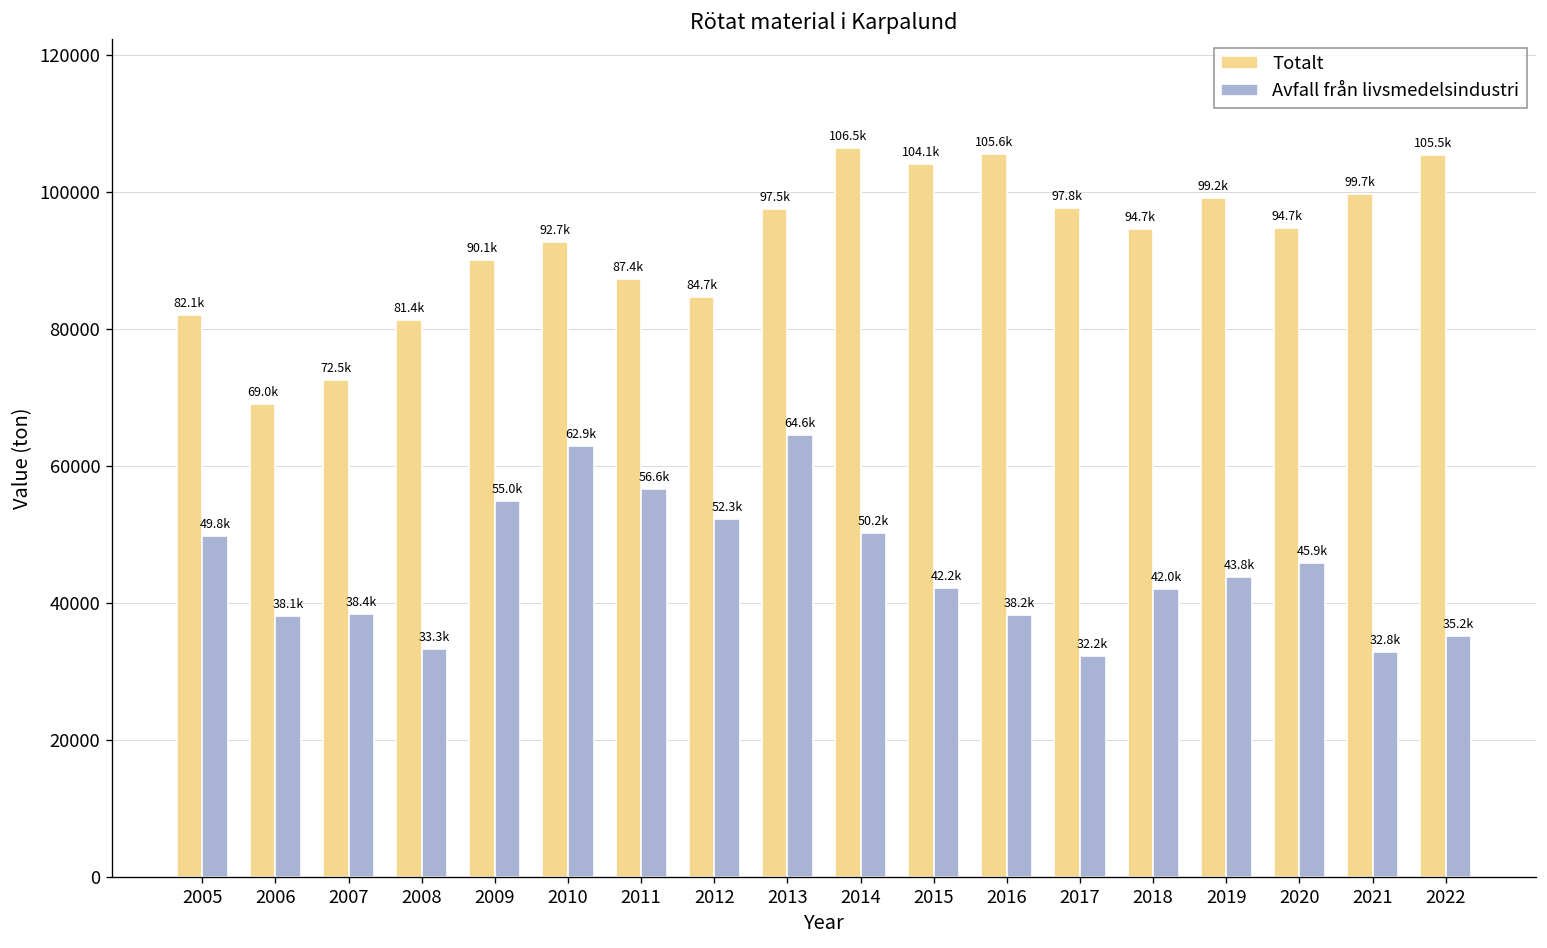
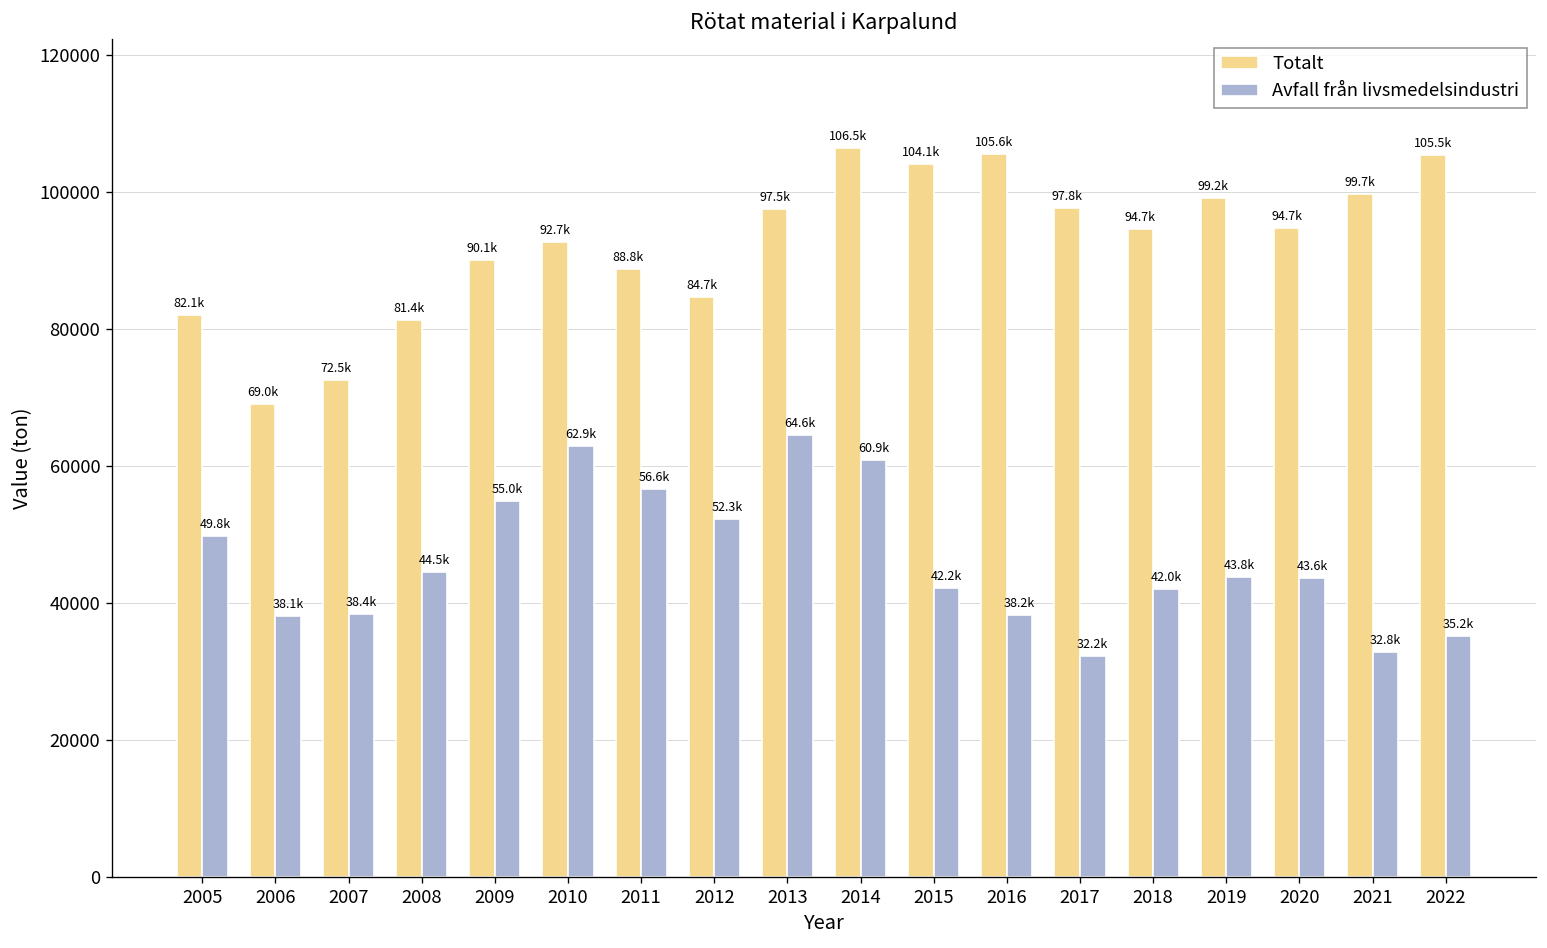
  {
    "Totalt": {
      "2005": "82.1k",
      "2006": "69.0k",
      "2007": "72.5k",
      "2008": "81.4k",
      "2009": "90.1k",
      "2010": "92.7k",
-     "2011": "87.4k",
+     "2011": "88.8k",
      "2012": "84.7k",
      "2013": "97.5k",
      "2014": "106.5k",
      "2015": "104.1k",
      "2016": "105.6k",
      "2017": "97.8k",
      "2018": "94.7k",
      "2019": "99.2k",
      "2020": "94.7k",
      "2021": "99.7k",
      "2022": "105.5k"
    },
    "Avfall från livsmedelsindustri": {
      "2005": "49.8k",
      "2006": "38.1k",
      "2007": "38.4k",
-     "2008": "33.3k",
+     "2008": "44.5k",
      "2009": "55.0k",
      "2010": "62.9k",
      "2011": "56.6k",
      "2012": "52.3k",
      "2013": "64.6k",
-     "2014": "50.2k",
+     "2014": "60.9k",
      "2015": "42.2k",
      "2016": "38.2k",
      "2017": "32.2k",
      "2018": "42.0k",
      "2019": "43.8k",
-     "2020": "45.9k",
+     "2020": "43.6k",
      "2021": "32.8k",
      "2022": "35.2k"
    }
  }
